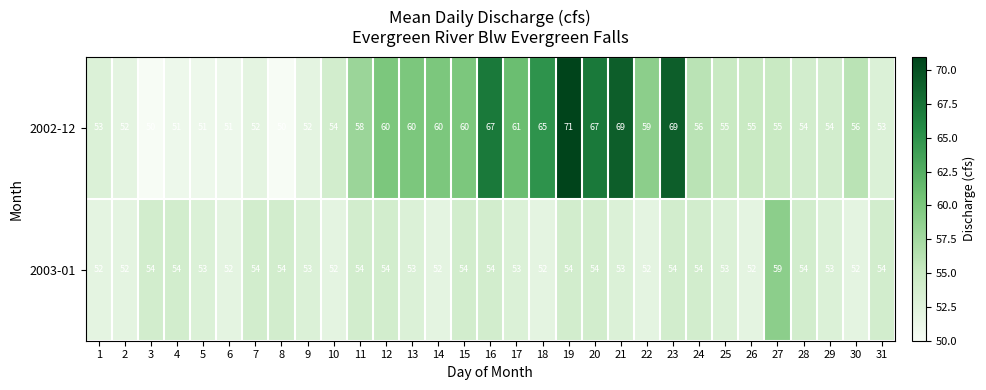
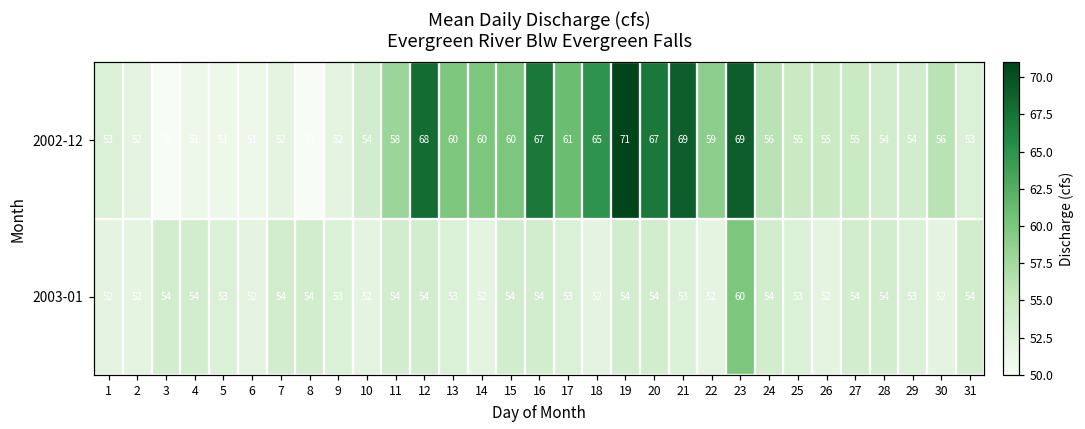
  {
    "2002-12": {
      "10": 54,
      "11": 58,
-     "12": 60,
+     "12": 68,
      "13": 60,
      "14": 60,
      "15": 60,
      "16": 67,
      "17": 61,
      "18": 65,
      "19": 71,
      "20": 67,
      "21": 69,
      "22": 59,
      "23": 69,
      "24": 56,
      "25": 55,
      "26": 55,
      "27": 55,
      "28": 54,
      "29": 54,
      "30": 56
    },
    "2003-01": {
      "3": 54,
      "4": 54,
      "7": 54,
      "8": 54,
      "11": 54,
      "12": 54,
      "15": 54,
      "16": 54,
      "19": 54,
      "20": 54,
-     "23": 54,
+     "23": 60,
      "24": 54,
-     "27": 59,
+     "27": 54,
      "28": 54,
      "31": 54
    }
  }
